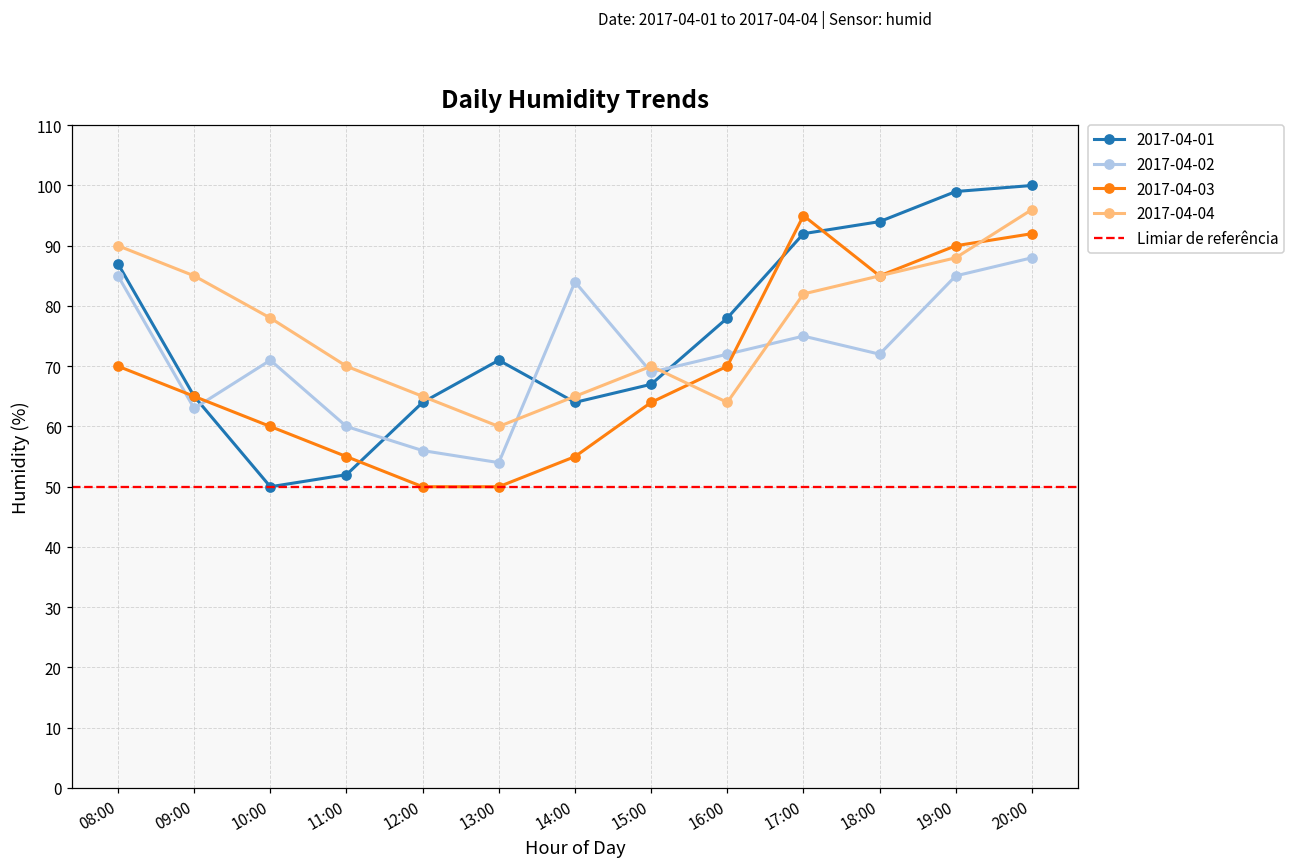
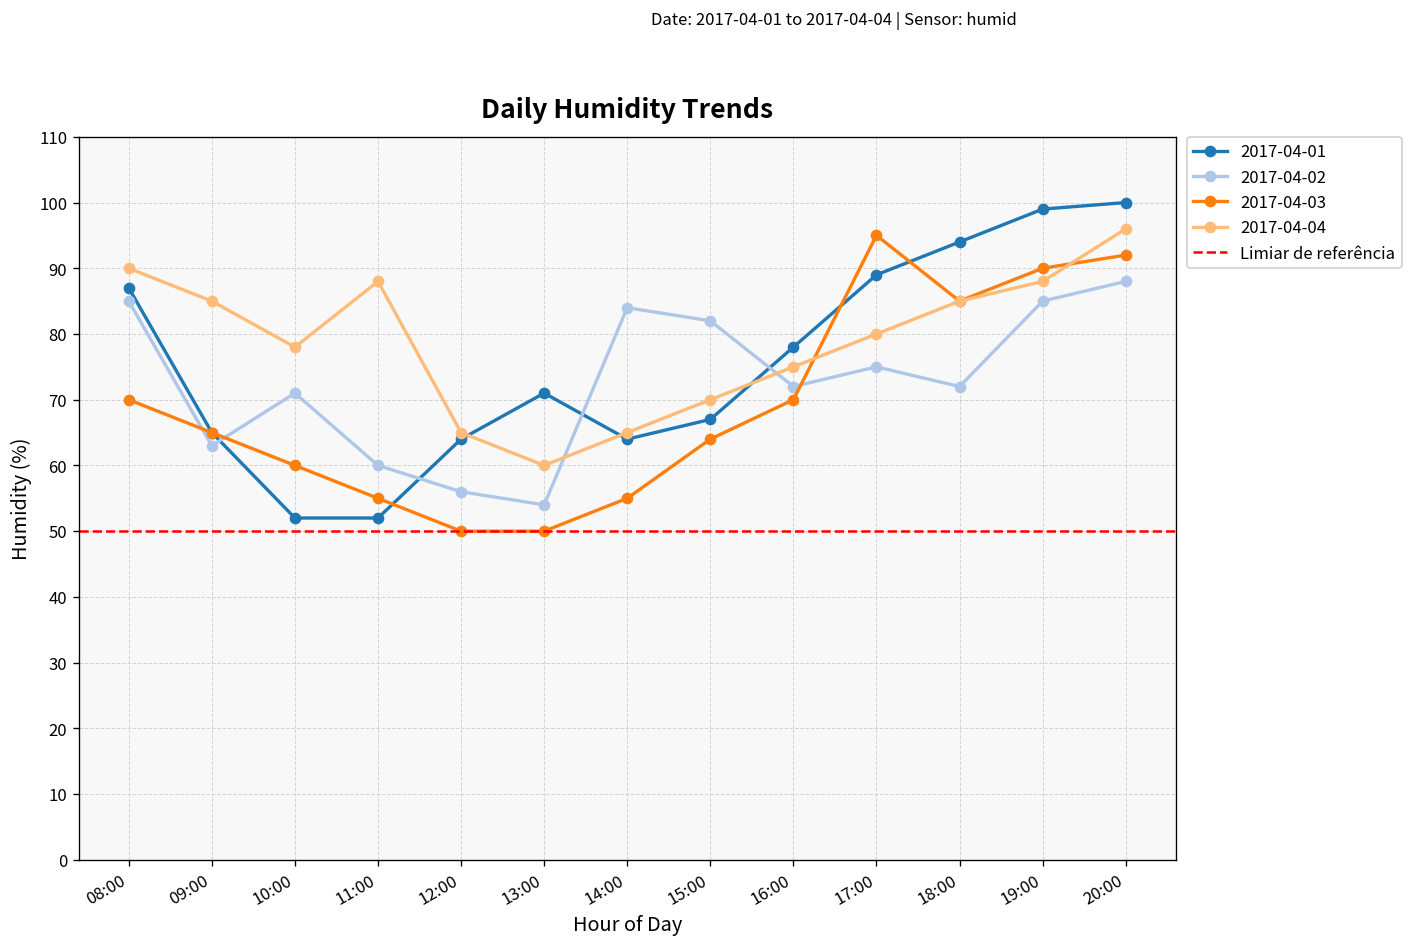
  {
    "2017-04-01": {
      "08:00": 87,
-     "10:00": 50,
+     "10:00": 52,
      "11:00": 52,
      "12:00": 64,
      "13:00": 71,
      "14:00": 64,
      "15:00": 67,
      "16:00": 78,
-     "17:00": 92,
+     "17:00": 89,
      "18:00": 94,
      "19:00": 99,
      "20:00": 100
    },
    "2017-04-02": {
      "08:00": 85,
      "09:00": 63,
      "10:00": 71,
      "11:00": 60,
      "12:00": 56,
      "13:00": 54,
      "14:00": 84,
-     "15:00": 69,
+     "15:00": 82,
      "16:00": 72,
      "17:00": 75,
      "18:00": 72,
      "19:00": 85,
      "20:00": 88
    },
    "2017-04-03": {
      "08:00": 70,
      "10:00": 60,
      "11:00": 55,
      "12:00": 50,
      "13:00": 50,
      "14:00": 55,
      "15:00": 64,
      "16:00": 70,
      "17:00": 95,
      "19:00": 90,
      "20:00": 92
    },
    "2017-04-04": {
      "08:00": 90,
      "09:00": 85,
      "10:00": 78,
-     "11:00": 70,
+     "11:00": 88,
      "12:00": 65,
      "13:00": 60,
      "14:00": 65,
      "15:00": 70,
-     "16:00": 64,
-     "17:00": 82,
+     "16:00": 75,
+     "17:00": 80,
      "19:00": 88,
      "20:00": 96
    }
  }
